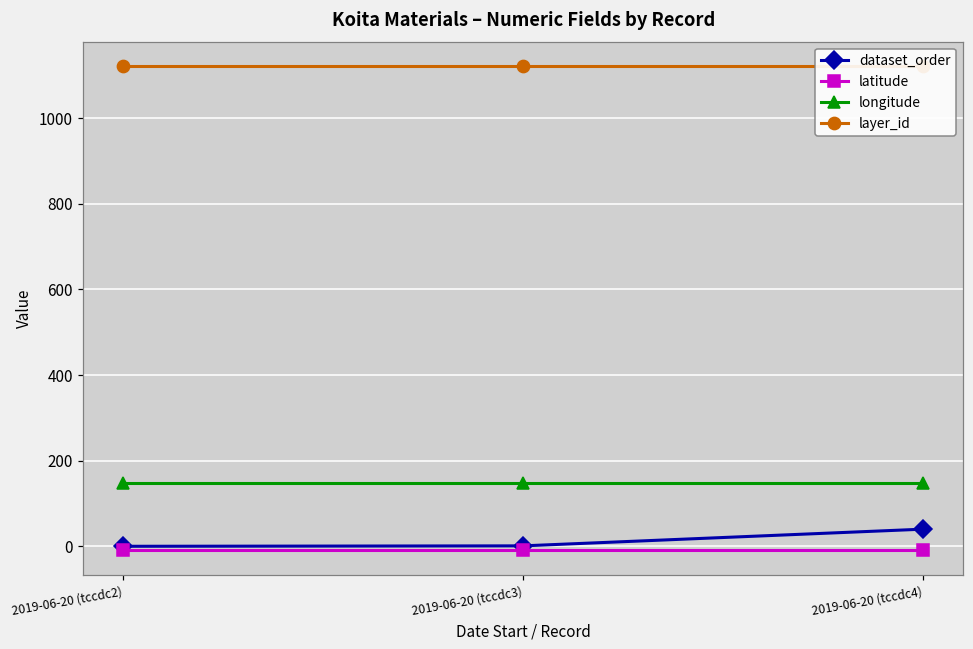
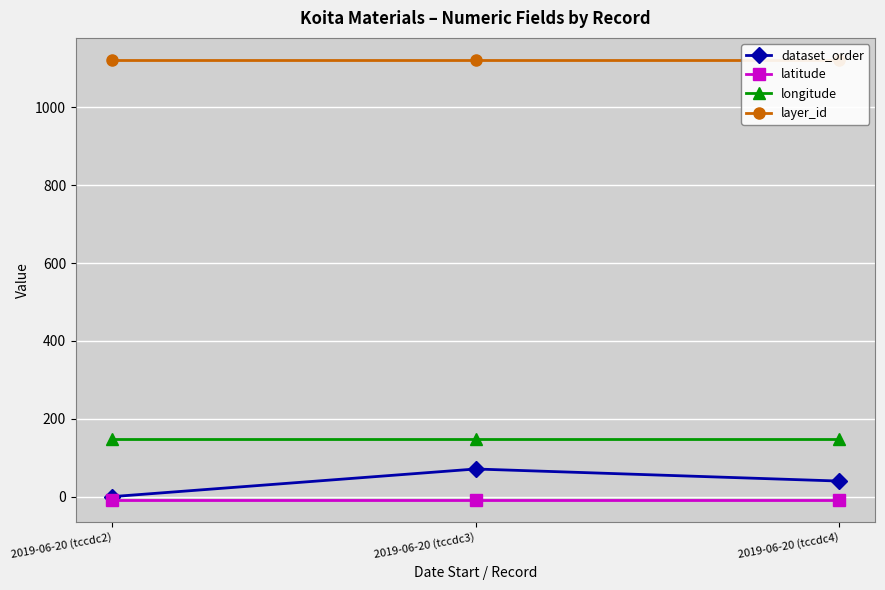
  {
    "dataset_order": {
      "2019-06-20 (tccdc2)": 0,
-     "2019-06-20 (tccdc3)": 0,
+     "2019-06-20 (tccdc3)": 70,
      "2019-06-20 (tccdc4)": 40
    },
    "latitude": {
      "2019-06-20 (tccdc2)": -10,
      "2019-06-20 (tccdc3)": -10,
      "2019-06-20 (tccdc4)": -10
    },
    "longitude": {
      "2019-06-20 (tccdc2)": 150,
      "2019-06-20 (tccdc3)": 150,
      "2019-06-20 (tccdc4)": 150
    },
    "layer_id": {
      "2019-06-20 (tccdc2)": 1120,
      "2019-06-20 (tccdc3)": 1120
    }
  }
